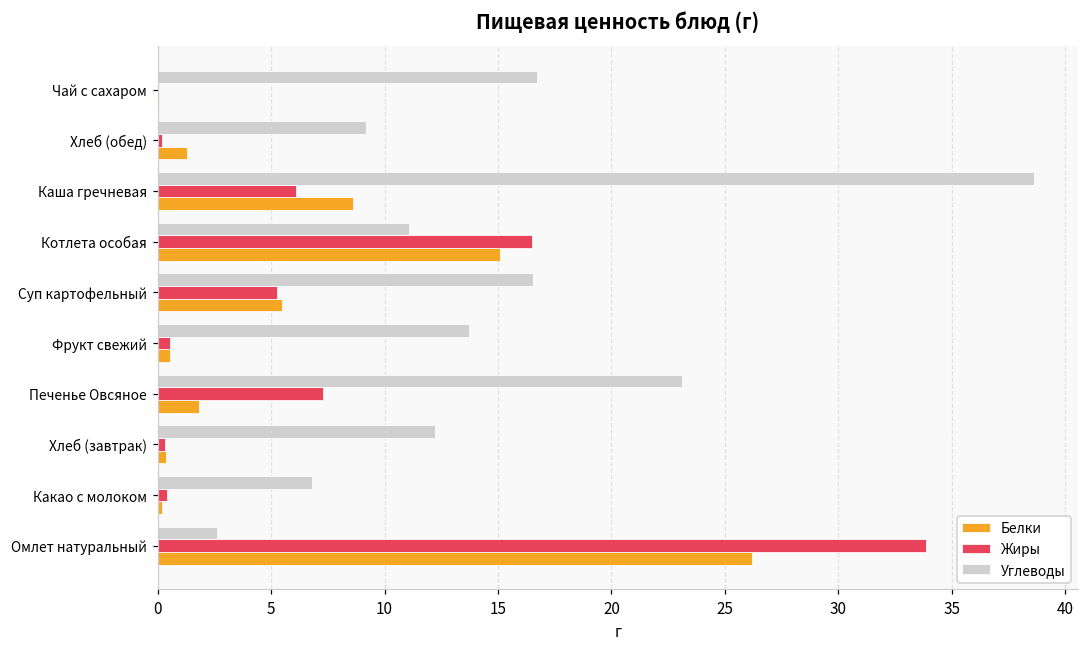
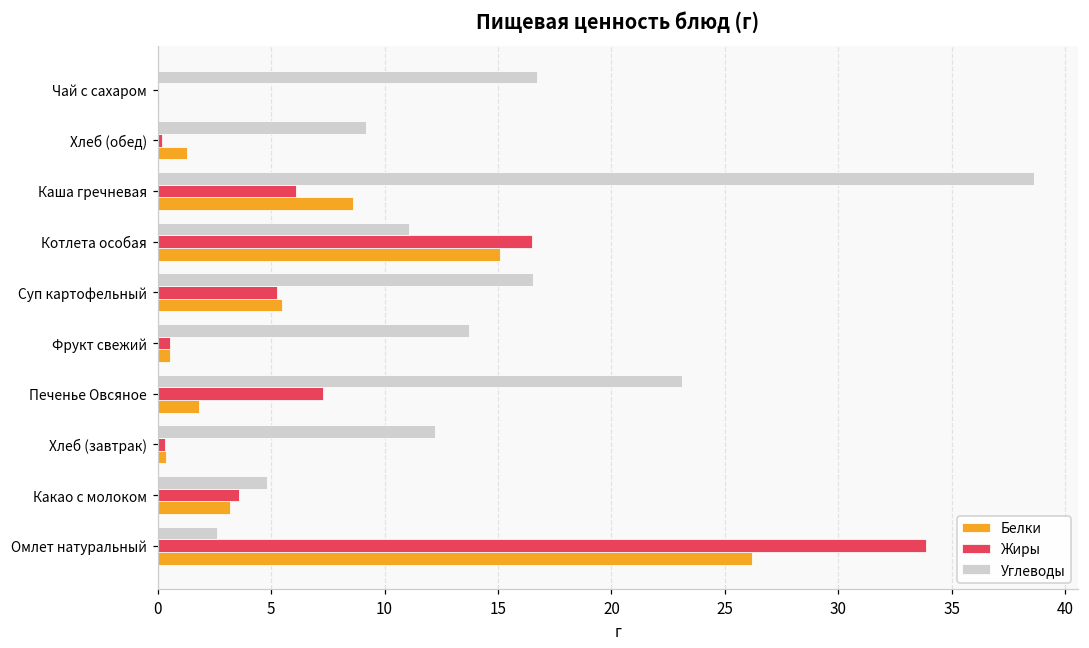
  {
    "Белки": {
      "Хлеб (обед)": 1.3,
      "Каша гречневая": 8.6,
      "Котлета особая": 15.1,
      "Суп картофельный": 5.5,
      "Фрукт свежий": 0.5,
      "Печенье Овсяное": 1.8,
      "Хлеб (завтрак)": 0.4,
-     "Какао с молоком": 0.2,
+     "Какао с молоком": 3.2,
      "Омлет натуральный": 26.2
    },
    "Жиры": {
      "Хлеб (обед)": 0.2,
      "Каша гречневая": 6.1,
      "Котлета особая": 16.5,
      "Суп картофельный": 5.3,
      "Фрукт свежий": 0.5,
      "Печенье Овсяное": 7.3,
      "Хлеб (завтрак)": 0.3,
-     "Какао с молоком": 0.4,
+     "Какао с молоком": 3.6,
      "Омлет натуральный": 33.9
    },
    "Углеводы": {
      "Чай с сахаром": 16.7,
      "Хлеб (обед)": 9.2,
      "Каша гречневая": 38.6,
      "Котлета особая": 11.1,
      "Суп картофельный": 16.5,
      "Фрукт свежий": 13.7,
      "Печенье Овсяное": 23.1,
      "Хлеб (завтрак)": 12.2,
-     "Какао с молоком": 6.8,
+     "Какао с молоком": 4.8,
      "Омлет натуральный": 2.6
    }
  }
